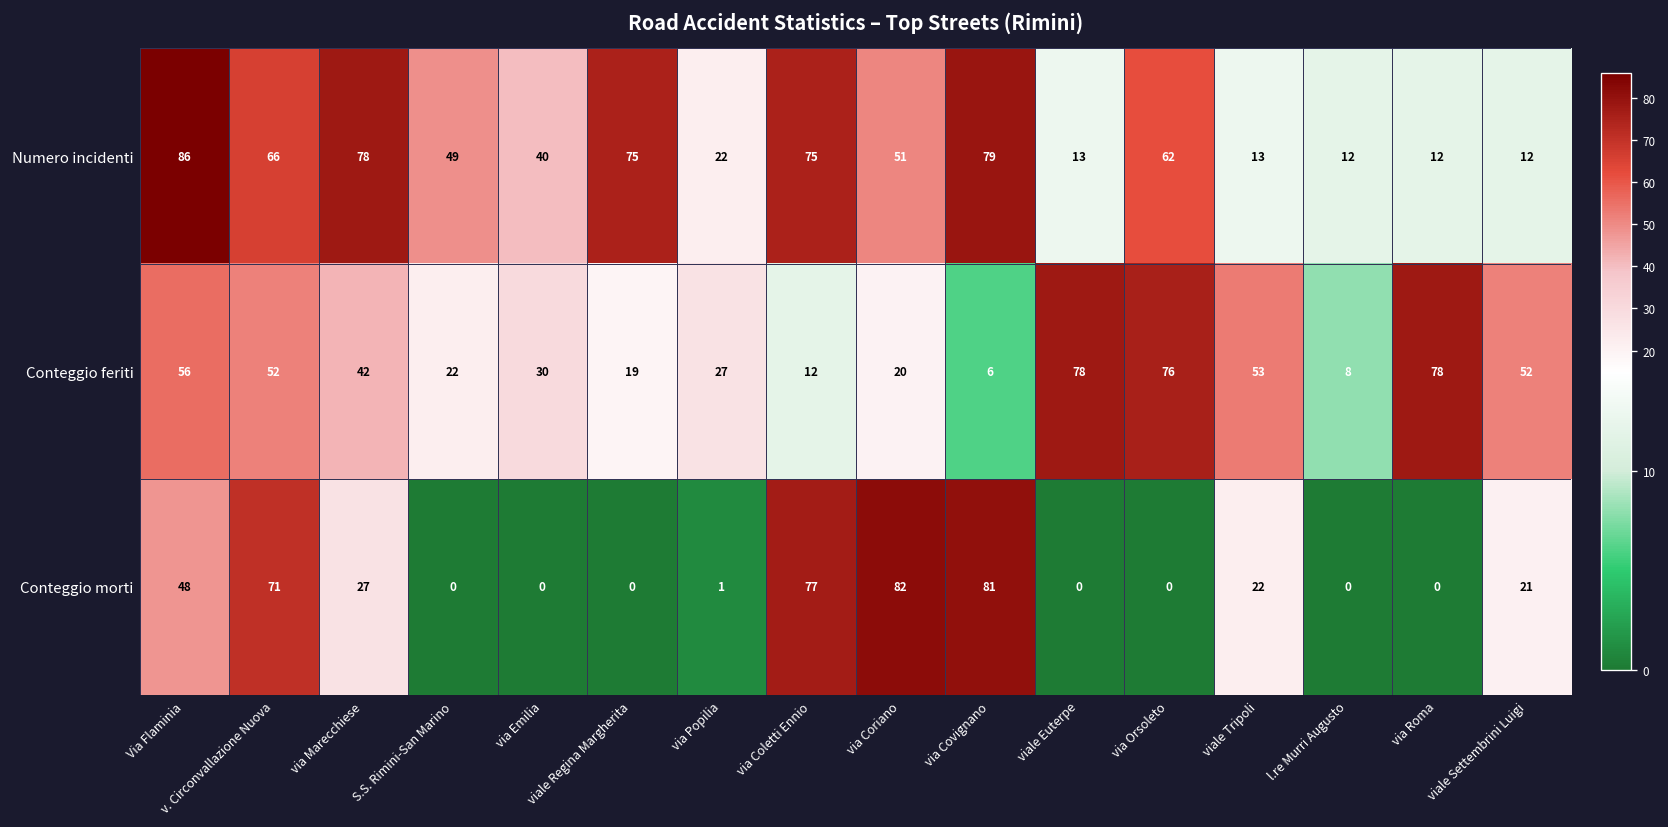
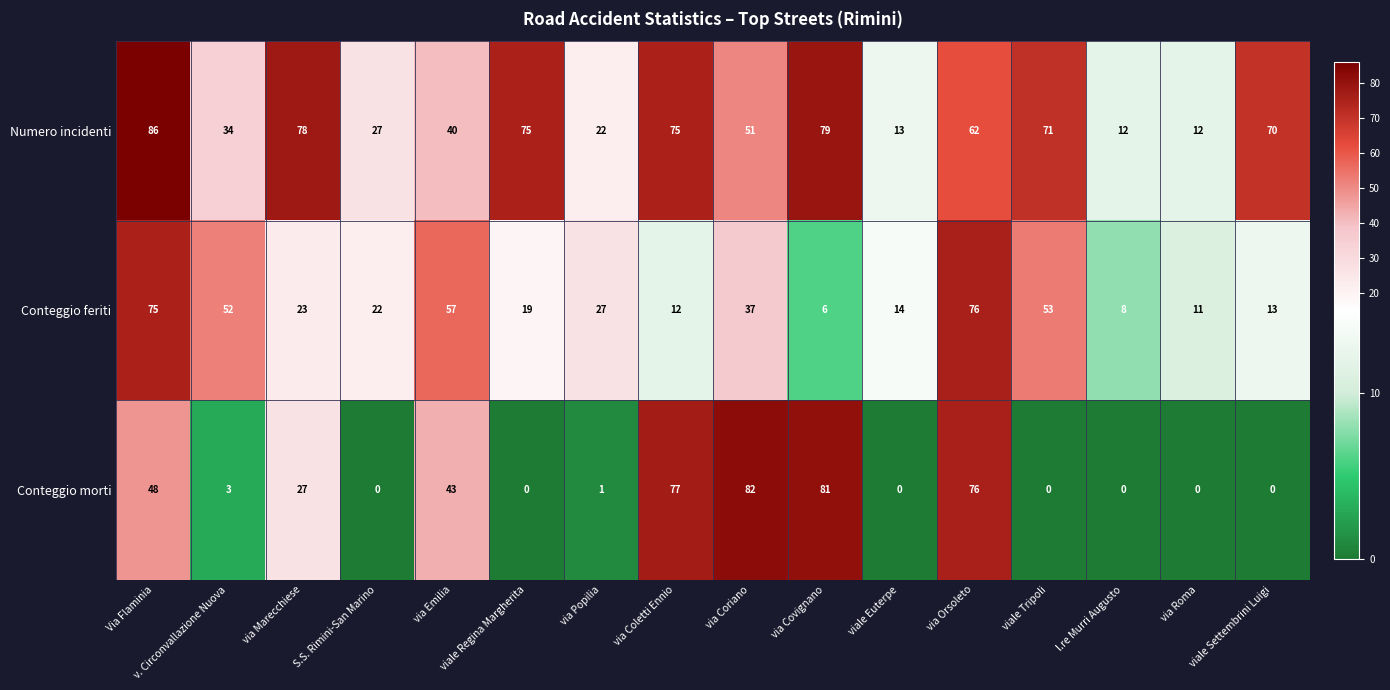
  {
    "Numero incidenti": {
      "Via Flaminia": 86,
-     "v. Circonvallazione Nuova": 66,
+     "v. Circonvallazione Nuova": 34,
      "via Marecchiese": 78,
-     "S.S. Rimini-San Marino": 49,
+     "S.S. Rimini-San Marino": 27,
      "via Emilia": 40,
      "viale Regina Margherita": 75,
      "via Popilia": 22,
      "via Coletti Ennio": 75,
      "via Coriano": 51,
      "via Covignano": 79,
      "viale Euterpe": 13,
      "via Orsoleto": 62,
-     "viale Tripoli": 13,
+     "viale Tripoli": 71,
      "l.re Murri Augusto": 12,
      "via Roma": 12,
-     "viale Settembrini Luigi": 12
+     "viale Settembrini Luigi": 70
    },
    "Conteggio feriti": {
-     "Via Flaminia": 56,
+     "Via Flaminia": 75,
      "v. Circonvallazione Nuova": 52,
-     "via Marecchiese": 42,
+     "via Marecchiese": 23,
      "S.S. Rimini-San Marino": 22,
-     "via Emilia": 30,
+     "via Emilia": 57,
      "viale Regina Margherita": 19,
      "via Popilia": 27,
      "via Coletti Ennio": 12,
-     "via Coriano": 20,
+     "via Coriano": 37,
      "via Covignano": 6,
-     "viale Euterpe": 78,
+     "viale Euterpe": 14,
      "via Orsoleto": 76,
      "viale Tripoli": 53,
      "l.re Murri Augusto": 8,
-     "via Roma": 78,
-     "viale Settembrini Luigi": 52
+     "via Roma": 11,
+     "viale Settembrini Luigi": 13
    },
    "Conteggio morti": {
      "Via Flaminia": 48,
-     "v. Circonvallazione Nuova": 71,
+     "v. Circonvallazione Nuova": 3,
      "via Marecchiese": 27,
      "S.S. Rimini-San Marino": 0,
-     "via Emilia": 0,
+     "via Emilia": 43,
      "viale Regina Margherita": 0,
      "via Popilia": 1,
      "via Coletti Ennio": 77,
      "via Coriano": 82,
      "via Covignano": 81,
      "viale Euterpe": 0,
-     "via Orsoleto": 0,
-     "viale Tripoli": 22,
+     "via Orsoleto": 76,
+     "viale Tripoli": 0,
      "l.re Murri Augusto": 0,
      "via Roma": 0,
-     "viale Settembrini Luigi": 21
+     "viale Settembrini Luigi": 0
    }
  }
